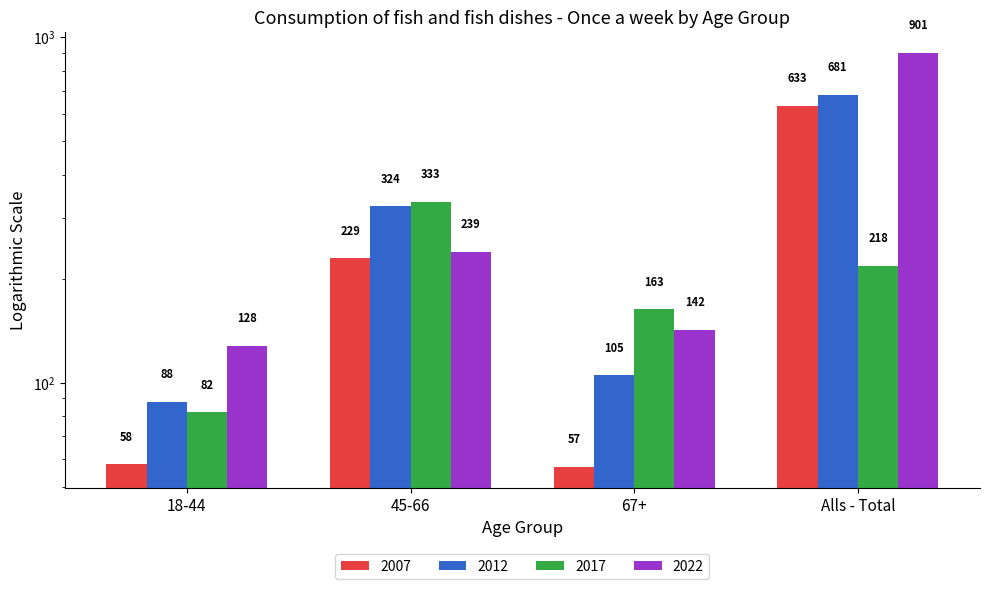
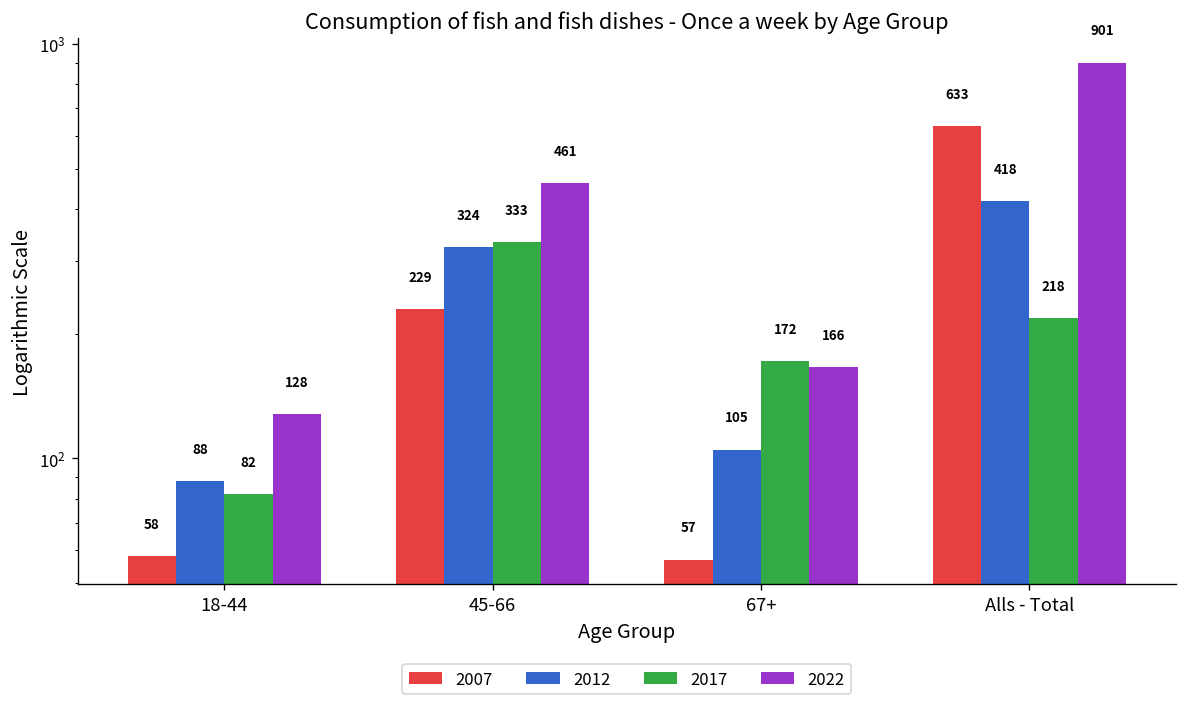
  {
    "2007": {
      "18-44": 58,
      "45-66": 229,
      "67+": 57,
      "Alls - Total": 633
    },
    "2012": {
      "18-44": 88,
      "45-66": 324,
      "67+": 105,
-     "Alls - Total": 681
+     "Alls - Total": 418
    },
    "2017": {
      "18-44": 82,
      "45-66": 333,
-     "67+": 163,
+     "67+": 172,
      "Alls - Total": 218
    },
    "2022": {
      "18-44": 128,
-     "45-66": 239,
-     "67+": 142,
+     "45-66": 461,
+     "67+": 166,
      "Alls - Total": 901
    }
  }
